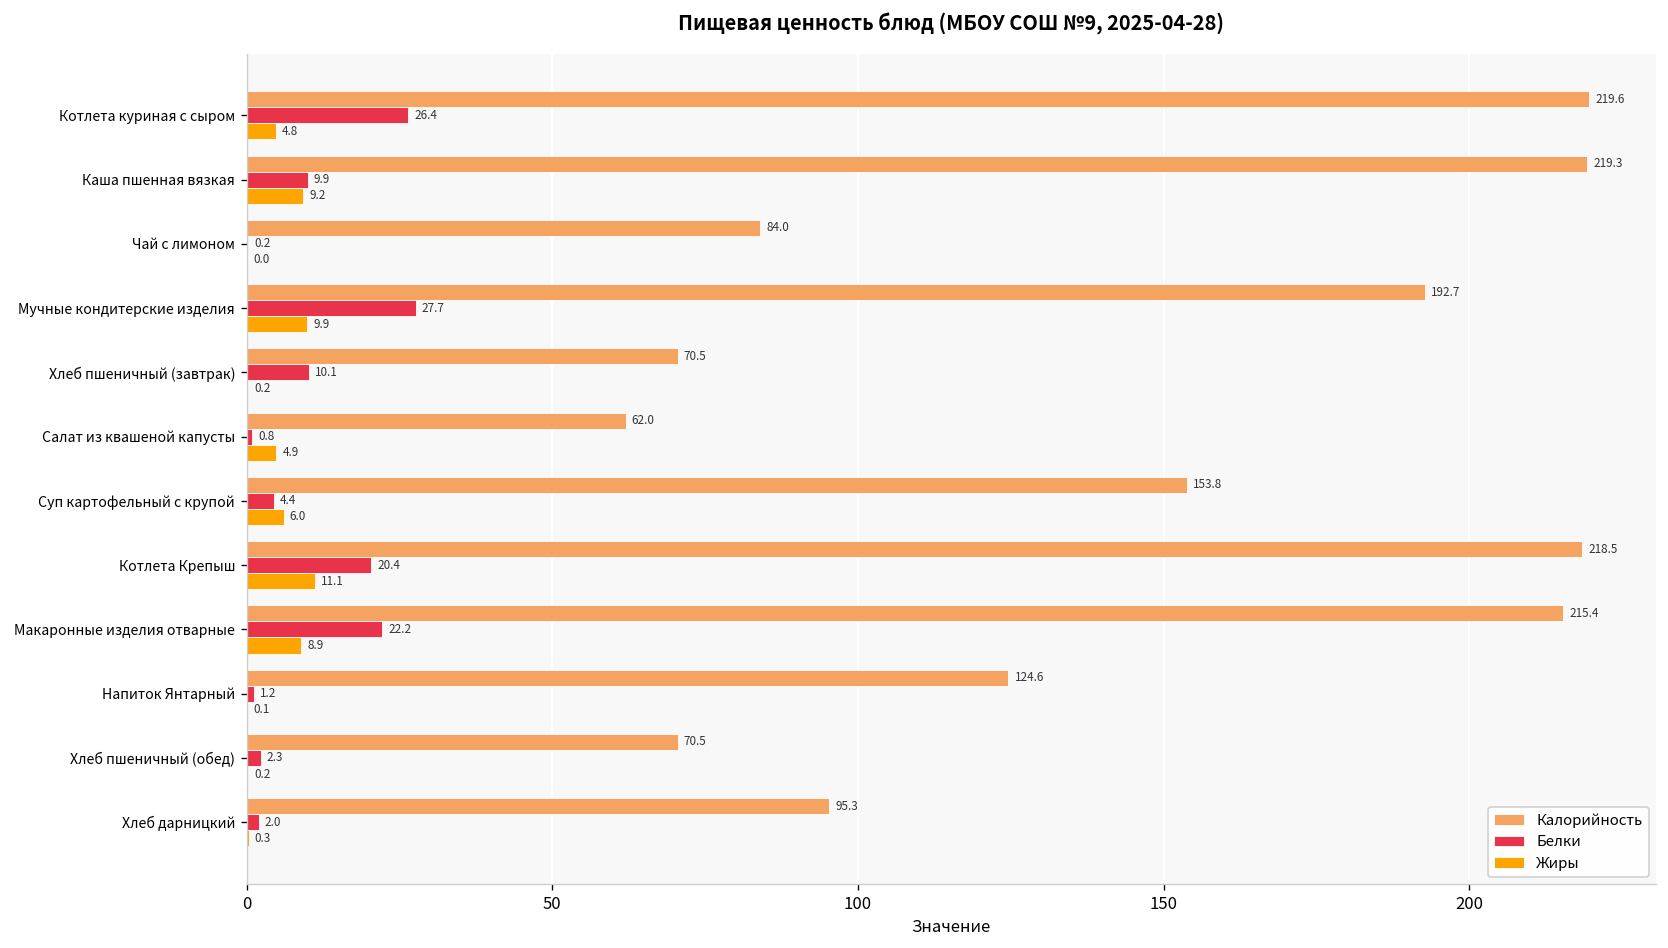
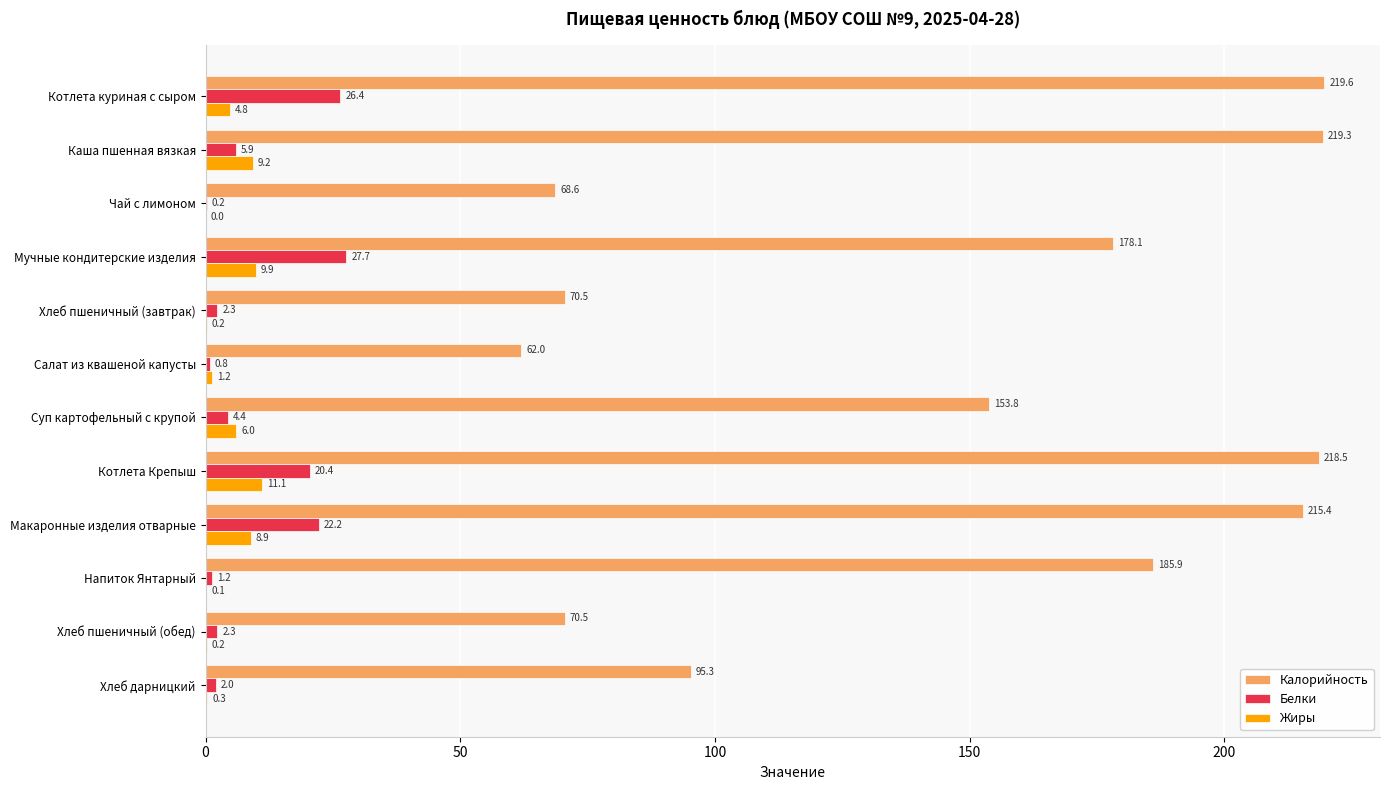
  {
    "Калорийность": {
      "Котлета куриная с сыром": 219.6,
      "Каша пшенная вязкая": 219.3,
-     "Чай с лимоном": 84.0,
-     "Мучные кондитерские изделия": 192.7,
+     "Чай с лимоном": 68.6,
+     "Мучные кондитерские изделия": 178.1,
      "Хлеб пшеничный (завтрак)": 70.5,
      "Салат из квашеной капусты": 62.0,
      "Суп картофельный с крупой": 153.8,
      "Котлета Крепыш": 218.5,
      "Макаронные изделия отварные": 215.4,
-     "Напиток Янтарный": 124.6,
+     "Напиток Янтарный": 185.9,
      "Хлеб пшеничный (обед)": 70.5,
      "Хлеб дарницкий": 95.3
    },
    "Белки": {
      "Котлета куриная с сыром": 26.4,
-     "Каша пшенная вязкая": 9.9,
+     "Каша пшенная вязкая": 5.9,
      "Чай с лимоном": 0.2,
      "Мучные кондитерские изделия": 27.7,
-     "Хлеб пшеничный (завтрак)": 10.1,
+     "Хлеб пшеничный (завтрак)": 2.3,
      "Салат из квашеной капусты": 0.8,
      "Суп картофельный с крупой": 4.4,
      "Котлета Крепыш": 20.4,
      "Макаронные изделия отварные": 22.2,
      "Напиток Янтарный": 1.2,
      "Хлеб пшеничный (обед)": 2.3,
      "Хлеб дарницкий": 2.0
    },
    "Жиры": {
      "Котлета куриная с сыром": 4.8,
      "Каша пшенная вязкая": 9.2,
      "Чай с лимоном": 0.0,
      "Мучные кондитерские изделия": 9.9,
      "Хлеб пшеничный (завтрак)": 0.2,
-     "Салат из квашеной капусты": 4.9,
+     "Салат из квашеной капусты": 1.2,
      "Суп картофельный с крупой": 6.0,
      "Котлета Крепыш": 11.1,
      "Макаронные изделия отварные": 8.9,
      "Напиток Янтарный": 0.1,
      "Хлеб пшеничный (обед)": 0.2,
      "Хлеб дарницкий": 0.3
    }
  }
